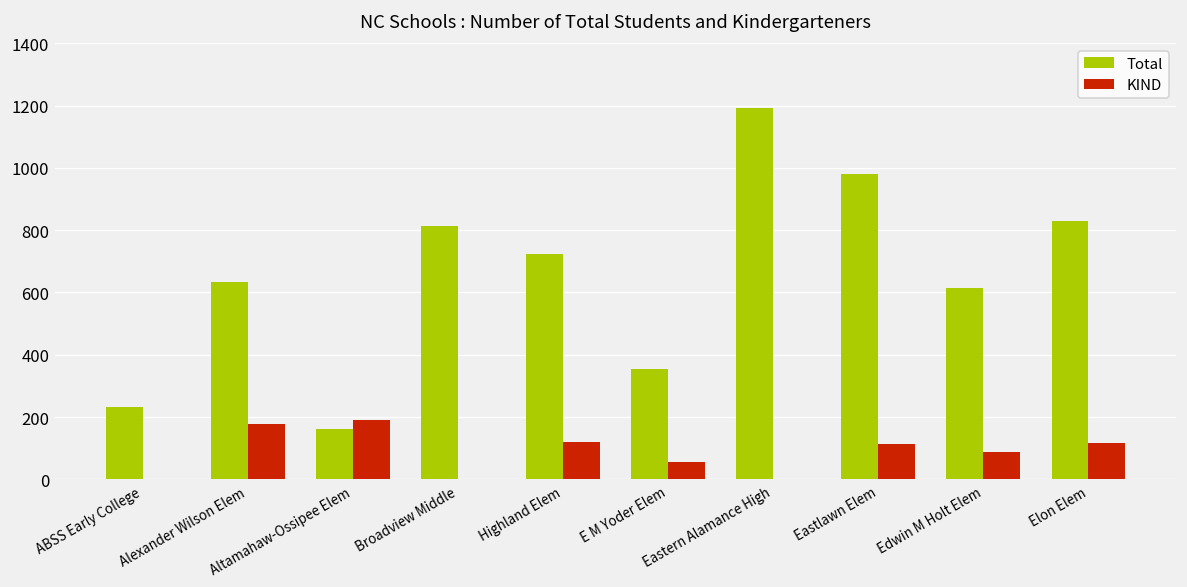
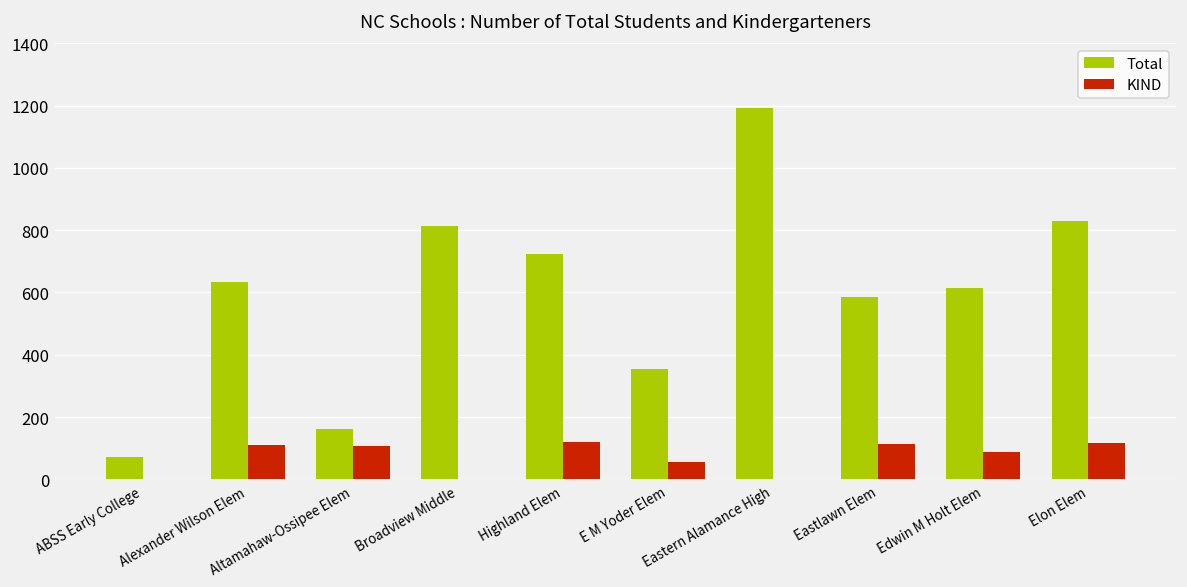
  {
    "Total": {
-     "ABSS Early College": 230,
+     "ABSS Early College": 70,
      "Alexander Wilson Elem": 630,
      "Altamahaw-Ossipee Elem": 160,
      "Broadview Middle": 810,
      "Highland Elem": 720,
      "E M Yoder Elem": 350,
      "Eastern Alamance High": 1190,
-     "Eastlawn Elem": 980,
+     "Eastlawn Elem": 580,
      "Edwin M Holt Elem": 620,
      "Elon Elem": 830
    },
    "KIND": {
      "ABSS Early College": 0,
-     "Alexander Wilson Elem": 180,
-     "Altamahaw-Ossipee Elem": 190,
+     "Alexander Wilson Elem": 110,
+     "Altamahaw-Ossipee Elem": 110,
      "Broadview Middle": 0,
      "Highland Elem": 120,
      "E M Yoder Elem": 60,
      "Eastern Alamance High": 0,
      "Eastlawn Elem": 110,
      "Edwin M Holt Elem": 90,
      "Elon Elem": 120
    }
  }
